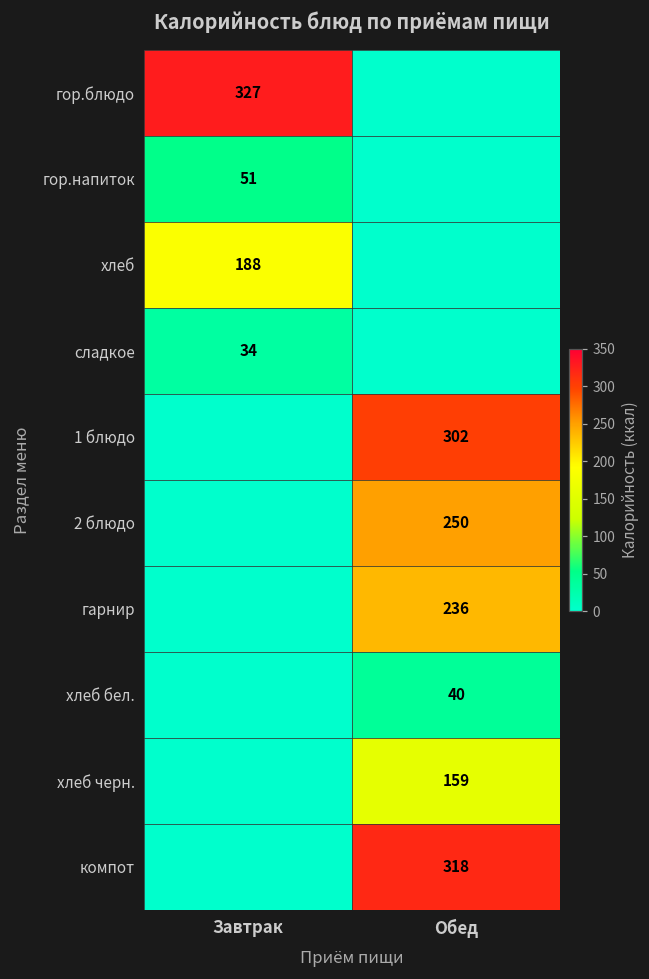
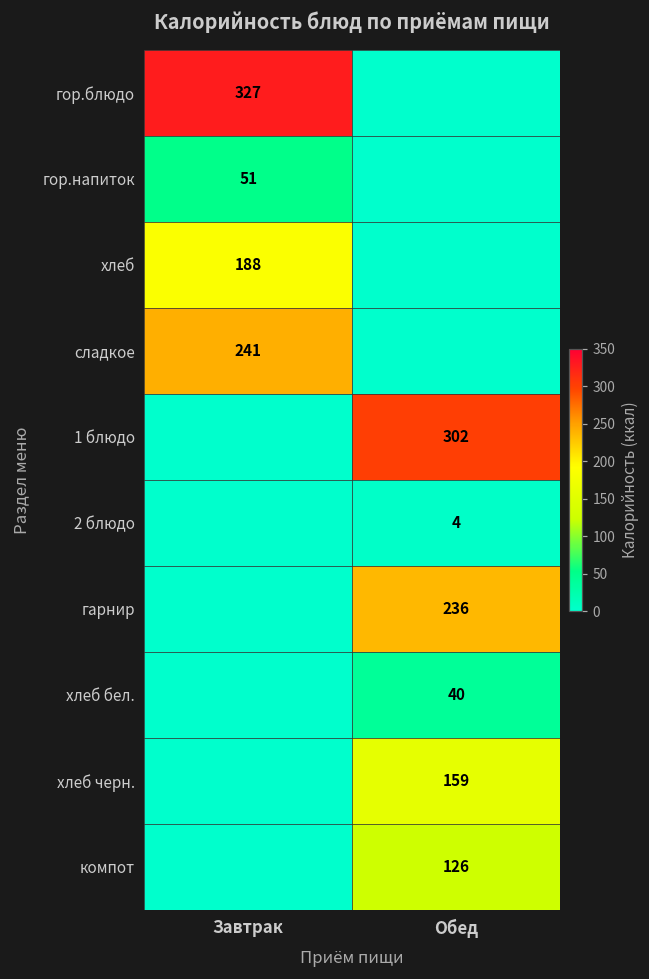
  {
    "гор.блюдо": {
      "Завтрак": 327
    },
    "гор.напиток": {
      "Завтрак": 51
    },
    "хлеб": {
      "Завтрак": 188
    },
    "сладкое": {
-     "Завтрак": 34
+     "Завтрак": 241
    },
    "1 блюдо": {
      "Обед": 302
    },
    "2 блюдо": {
-     "Обед": 250
+     "Обед": 4
    },
    "гарнир": {
      "Обед": 236
    },
    "хлеб бел.": {
      "Обед": 40
    },
    "хлеб черн.": {
      "Обед": 159
    },
    "компот": {
-     "Обед": 318
+     "Обед": 126
    }
  }
